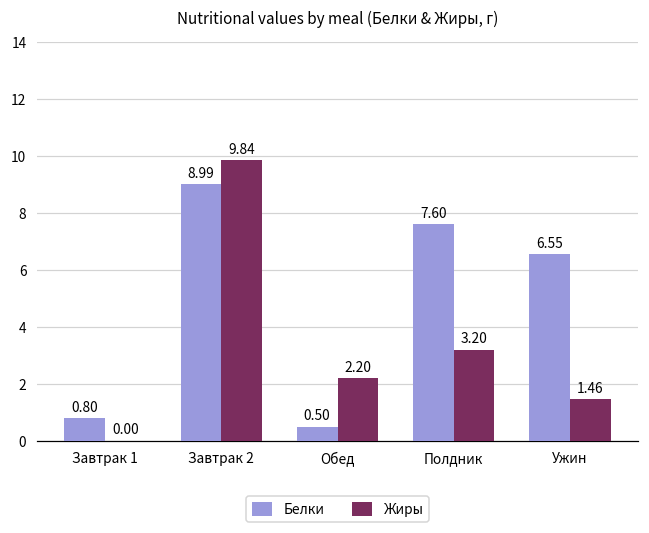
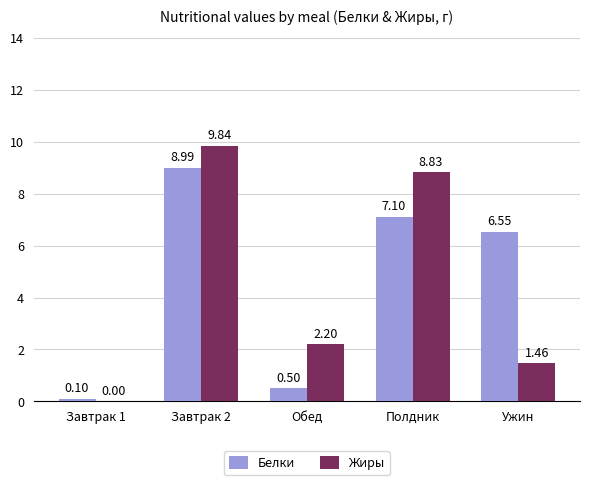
  {
    "Белки": {
-     "Завтрак 1": 0.80,
+     "Завтрак 1": 0.10,
      "Завтрак 2": 8.99,
      "Обед": 0.50,
-     "Полдник": 7.60,
+     "Полдник": 7.10,
      "Ужин": 6.55
    },
    "Жиры": {
      "Завтрак 1": 0.00,
      "Завтрак 2": 9.84,
      "Обед": 2.20,
-     "Полдник": 3.20,
+     "Полдник": 8.83,
      "Ужин": 1.46
    }
  }
